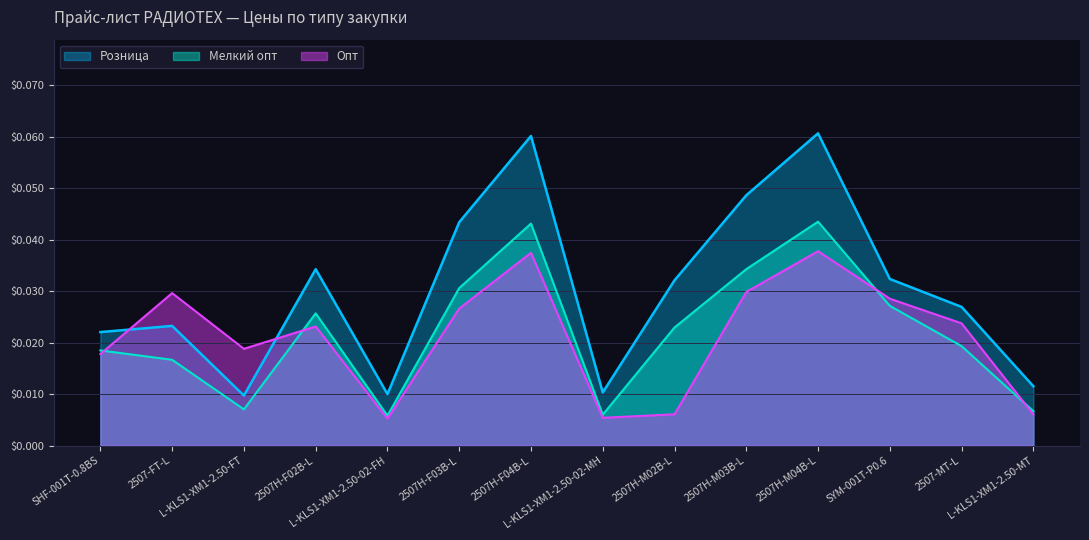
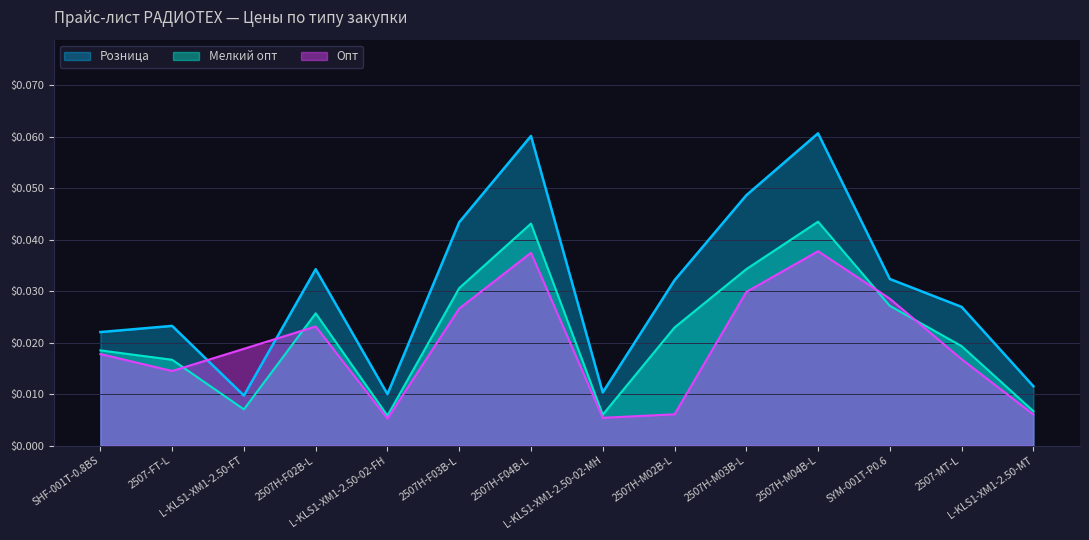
  {
    "Опт": {
      "SHF-001T-0.8BS": "$0.018",
-     "2507-FT-L": "$0.030",
+     "2507-FT-L": "$0.014",
      "L-KLS1-XM1-2.50-FT": "$0.019",
      "2507H-F02B-L": "$0.023",
      "L-KLS1-XM1-2.50-02-FH": "$0.005",
      "2507H-F03B-L": "$0.027",
      "2507H-F04B-L": "$0.037",
      "L-KLS1-XM1-2.50-02-MH": "$0.005",
      "2507H-M02B-L": "$0.006",
      "2507H-M03B-L": "$0.030",
      "2507H-M04B-L": "$0.038",
      "SYM-001T-P0.6": "$0.029",
-     "2507-MT-L": "$0.024",
+     "2507-MT-L": "$0.017",
      "L-KLS1-XM1-2.50-MT": "$0.006"
    }
  }
